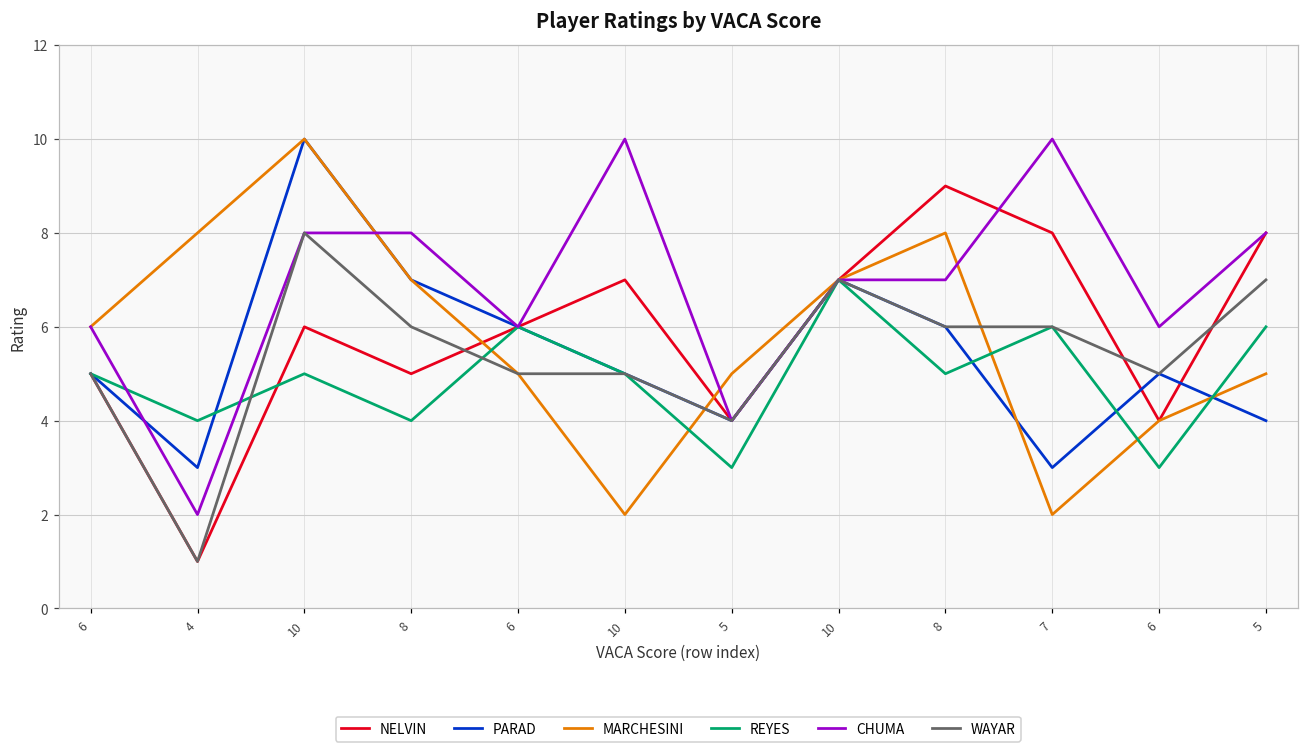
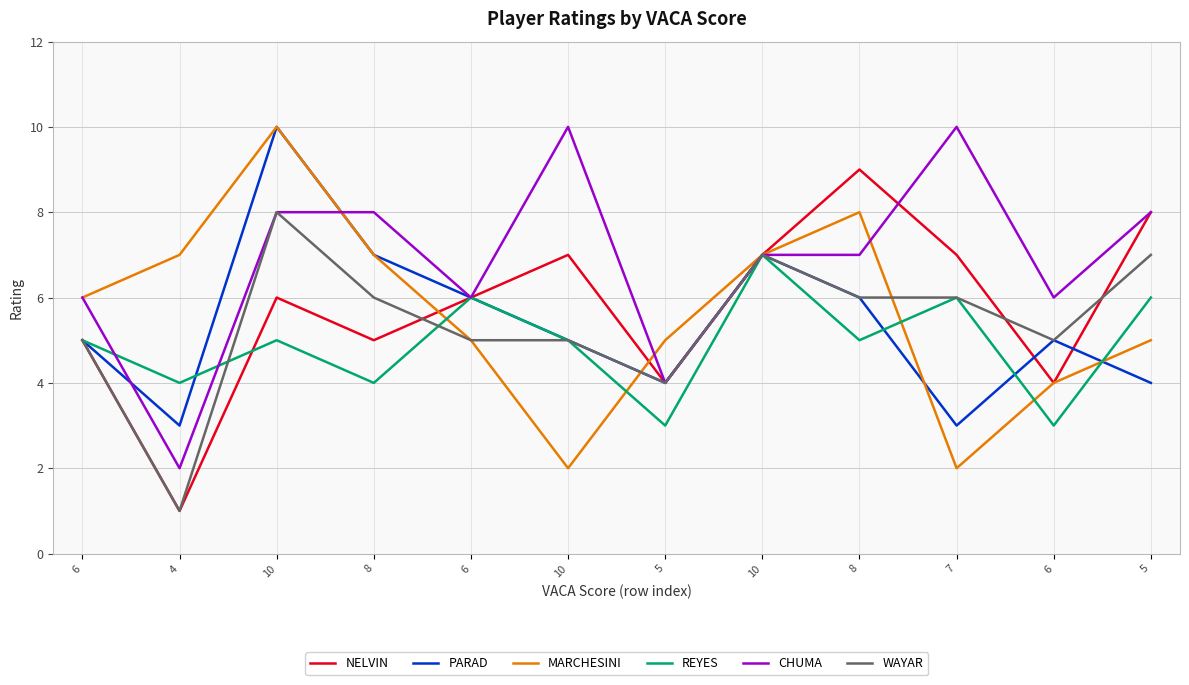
  {
    "NELVIN": {
-     "7": 8
+     "7": 7
    },
    "PARAD": {
      "4": 3,
      "7": 3
    },
    "MARCHESINI": {
-     "4": 8,
+     "4": 7,
      "7": 2
    },
    "REYES": {
      "4": 4
    },
    "CHUMA": {
      "4": 2,
      "7": 10
    }
  }
